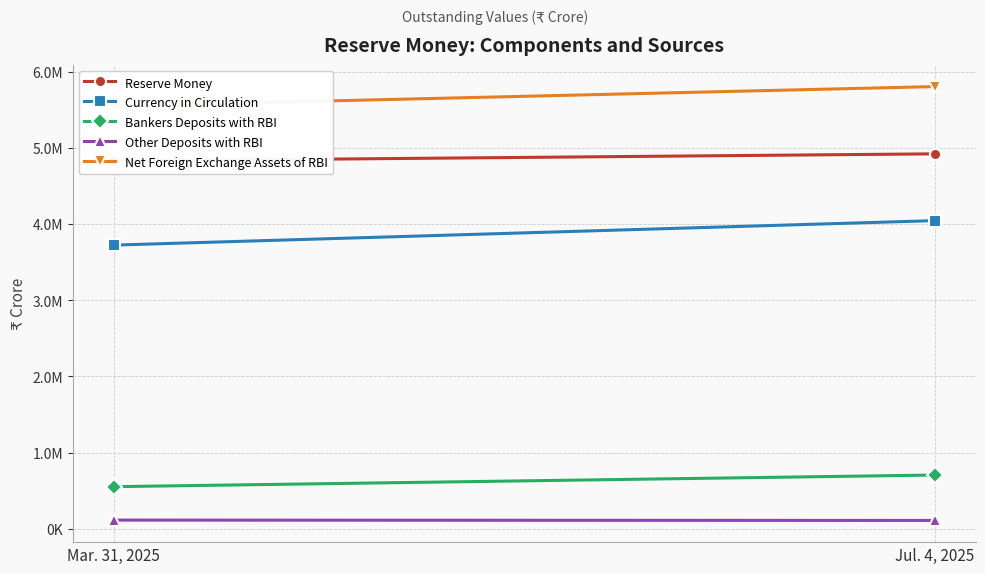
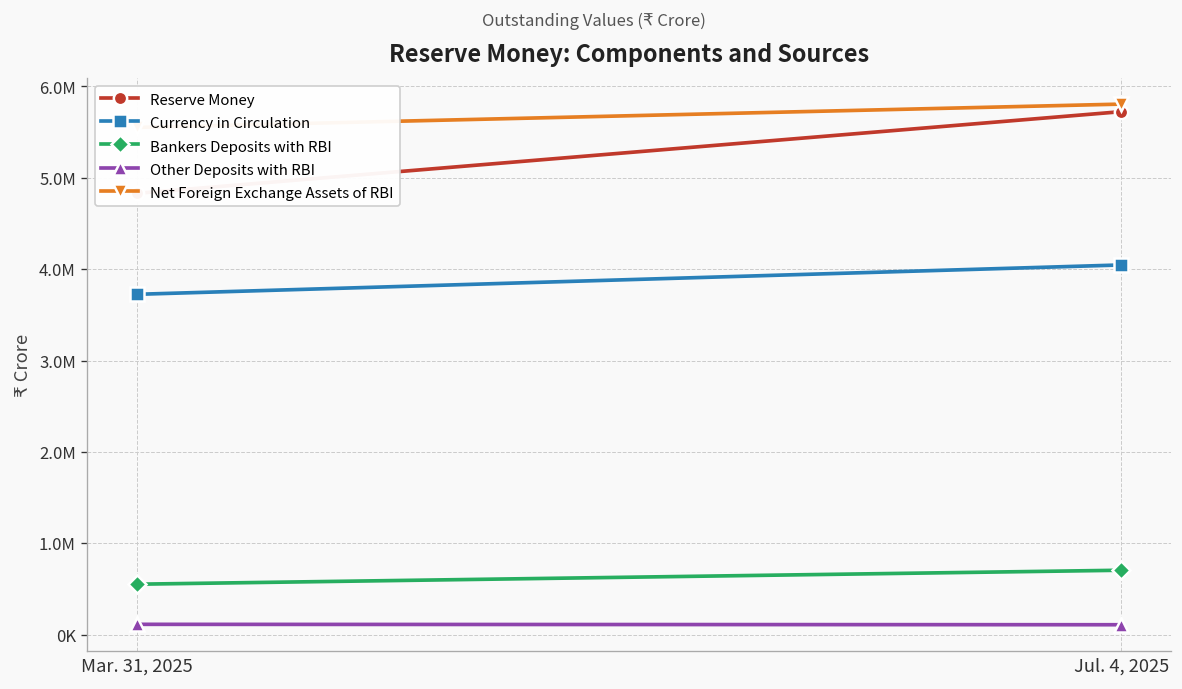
  {
    "Reserve Money": {
-     "Jul. 4, 2025": 4900000
+     "Jul. 4, 2025": 5700000
    },
    "Currency in Circulation": {
      "Mar. 31, 2025": 3700000,
      "Jul. 4, 2025": 4000000
    },
    "Bankers Deposits with RBI": {
      "Mar. 31, 2025": 600000,
      "Jul. 4, 2025": 700000
    },
    "Other Deposits with RBI": {
      "Mar. 31, 2025": 100000,
      "Jul. 4, 2025": 100000
    },
    "Net Foreign Exchange Assets of RBI": {
      "Jul. 4, 2025": 5800000
    }
  }
